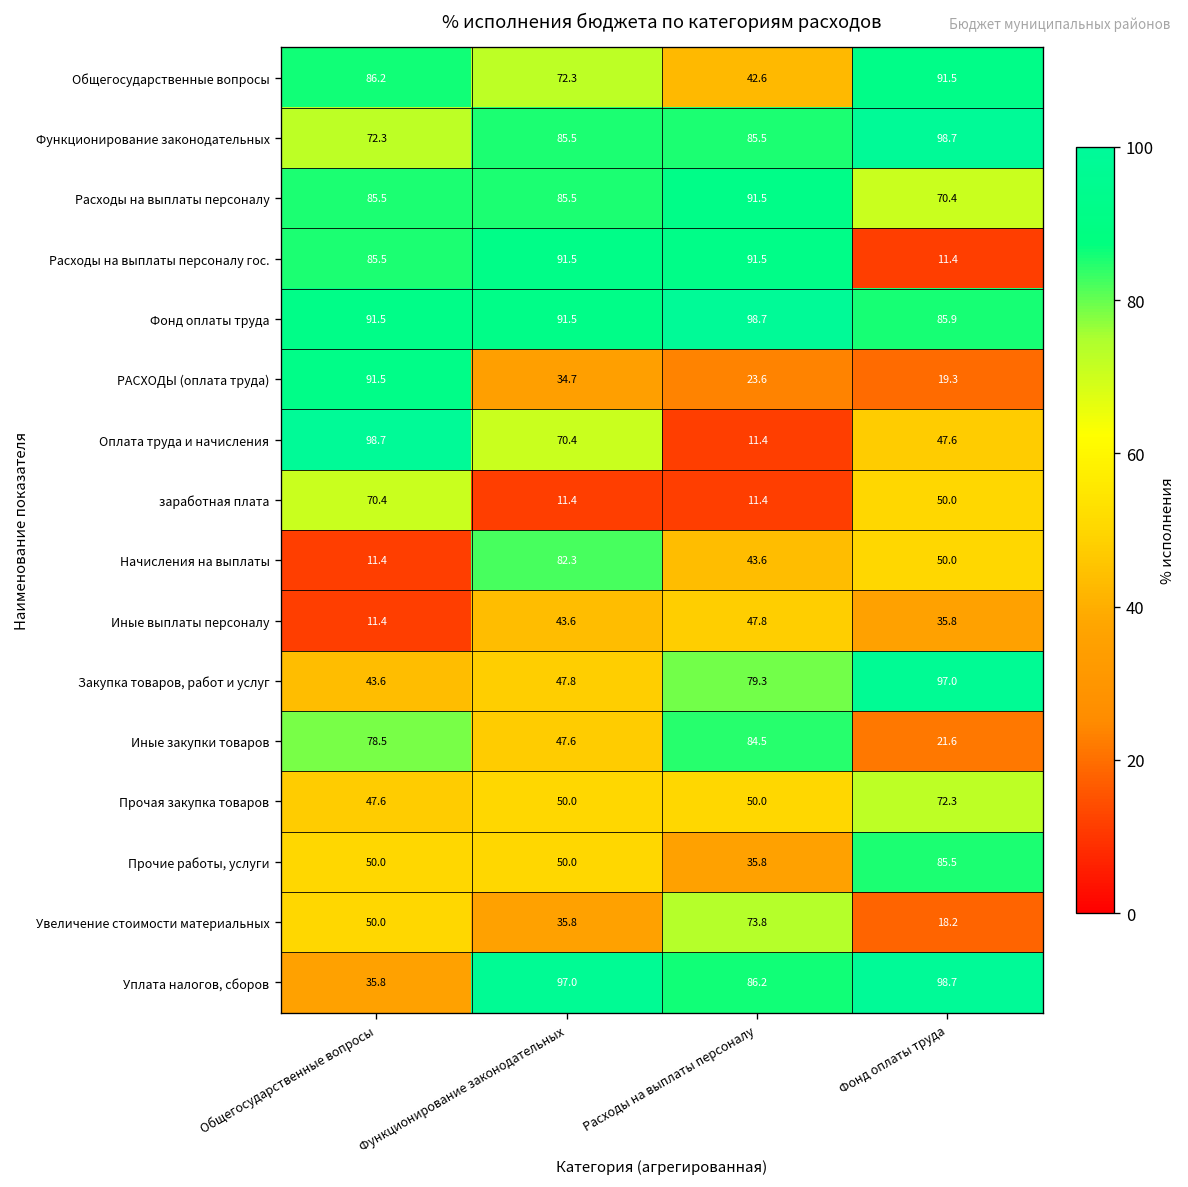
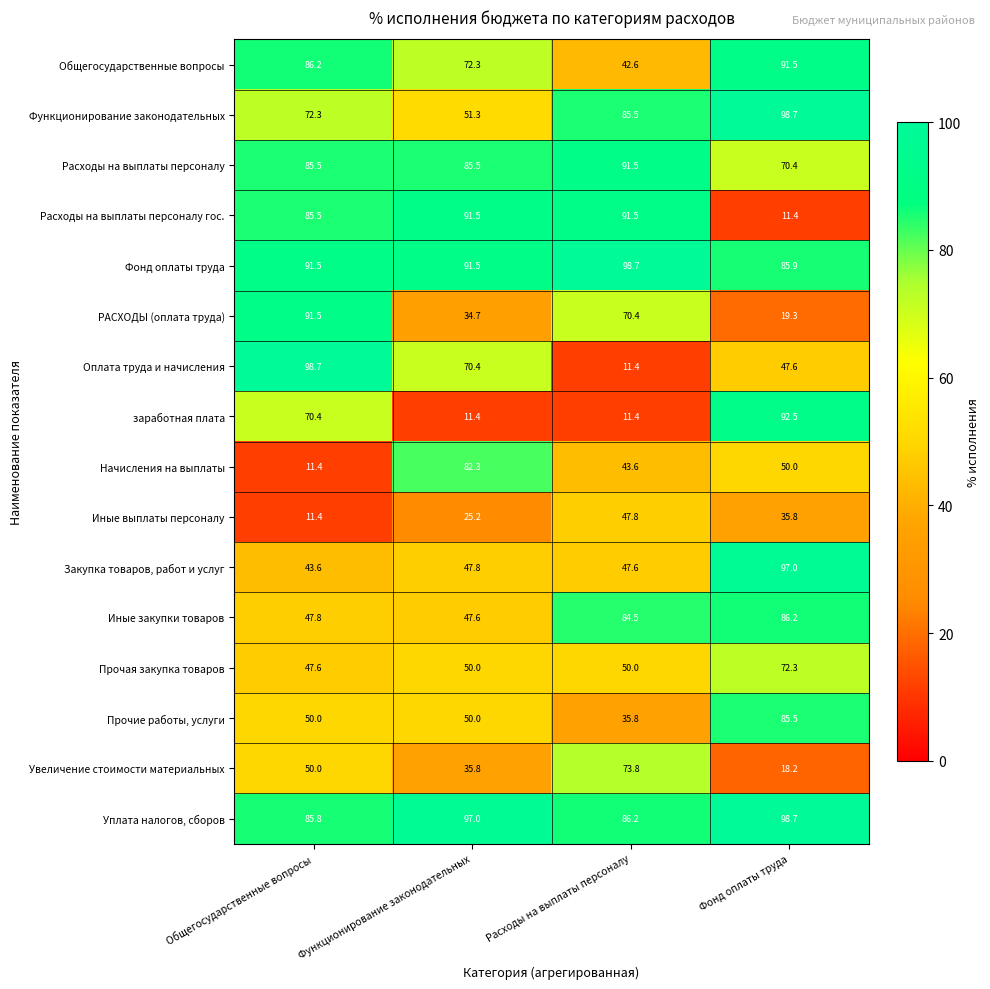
  {
    "Общегосударственные вопросы": {
      "Общегосударственные вопросы": 86.2,
      "Функционирование законодательных": 72.3,
      "Расходы на выплаты персоналу": 42.6,
      "Фонд оплаты труда": 91.5
    },
    "Функционирование законодательных": {
      "Общегосударственные вопросы": 72.3,
-     "Функционирование законодательных": 85.5,
+     "Функционирование законодательных": 51.3,
      "Расходы на выплаты персоналу": 85.5,
      "Фонд оплаты труда": 98.7
    },
    "Расходы на выплаты персоналу": {
      "Общегосударственные вопросы": 85.5,
      "Функционирование законодательных": 85.5,
      "Расходы на выплаты персоналу": 91.5,
      "Фонд оплаты труда": 70.4
    },
    "Расходы на выплаты персоналу гос.": {
      "Общегосударственные вопросы": 85.5,
      "Функционирование законодательных": 91.5,
      "Расходы на выплаты персоналу": 91.5,
      "Фонд оплаты труда": 11.4
    },
    "Фонд оплаты труда": {
      "Общегосударственные вопросы": 91.5,
      "Функционирование законодательных": 91.5,
      "Расходы на выплаты персоналу": 98.7,
      "Фонд оплаты труда": 85.9
    },
    "РАСХОДЫ (оплата труда)": {
      "Общегосударственные вопросы": 91.5,
      "Функционирование законодательных": 34.7,
-     "Расходы на выплаты персоналу": 23.6,
+     "Расходы на выплаты персоналу": 70.4,
      "Фонд оплаты труда": 19.3
    },
    "Оплата труда и начисления": {
      "Общегосударственные вопросы": 98.7,
      "Функционирование законодательных": 70.4,
      "Расходы на выплаты персоналу": 11.4,
      "Фонд оплаты труда": 47.6
    },
    "заработная плата": {
      "Общегосударственные вопросы": 70.4,
      "Функционирование законодательных": 11.4,
      "Расходы на выплаты персоналу": 11.4,
-     "Фонд оплаты труда": 50.0
+     "Фонд оплаты труда": 92.5
    },
    "Начисления на выплаты": {
      "Общегосударственные вопросы": 11.4,
      "Функционирование законодательных": 82.3,
      "Расходы на выплаты персоналу": 43.6,
      "Фонд оплаты труда": 50.0
    },
    "Иные выплаты персоналу": {
      "Общегосударственные вопросы": 11.4,
-     "Функционирование законодательных": 43.6,
+     "Функционирование законодательных": 25.2,
      "Расходы на выплаты персоналу": 47.8,
      "Фонд оплаты труда": 35.8
    },
    "Закупка товаров, работ и услуг": {
      "Общегосударственные вопросы": 43.6,
      "Функционирование законодательных": 47.8,
-     "Расходы на выплаты персоналу": 79.3,
+     "Расходы на выплаты персоналу": 47.6,
      "Фонд оплаты труда": 97.0
    },
    "Иные закупки товаров": {
-     "Общегосударственные вопросы": 78.5,
+     "Общегосударственные вопросы": 47.8,
      "Функционирование законодательных": 47.6,
      "Расходы на выплаты персоналу": 84.5,
-     "Фонд оплаты труда": 21.6
+     "Фонд оплаты труда": 86.2
    },
    "Прочая закупка товаров": {
      "Общегосударственные вопросы": 47.6,
      "Функционирование законодательных": 50.0,
      "Расходы на выплаты персоналу": 50.0,
      "Фонд оплаты труда": 72.3
    },
    "Прочие работы, услуги": {
      "Общегосударственные вопросы": 50.0,
      "Функционирование законодательных": 50.0,
      "Расходы на выплаты персоналу": 35.8,
      "Фонд оплаты труда": 85.5
    },
    "Увеличение стоимости материальных": {
      "Общегосударственные вопросы": 50.0,
      "Функционирование законодательных": 35.8,
      "Расходы на выплаты персоналу": 73.8,
      "Фонд оплаты труда": 18.2
    },
    "Уплата налогов, сборов": {
-     "Общегосударственные вопросы": 35.8,
+     "Общегосударственные вопросы": 85.8,
      "Функционирование законодательных": 97.0,
      "Расходы на выплаты персоналу": 86.2,
      "Фонд оплаты труда": 98.7
    }
  }
